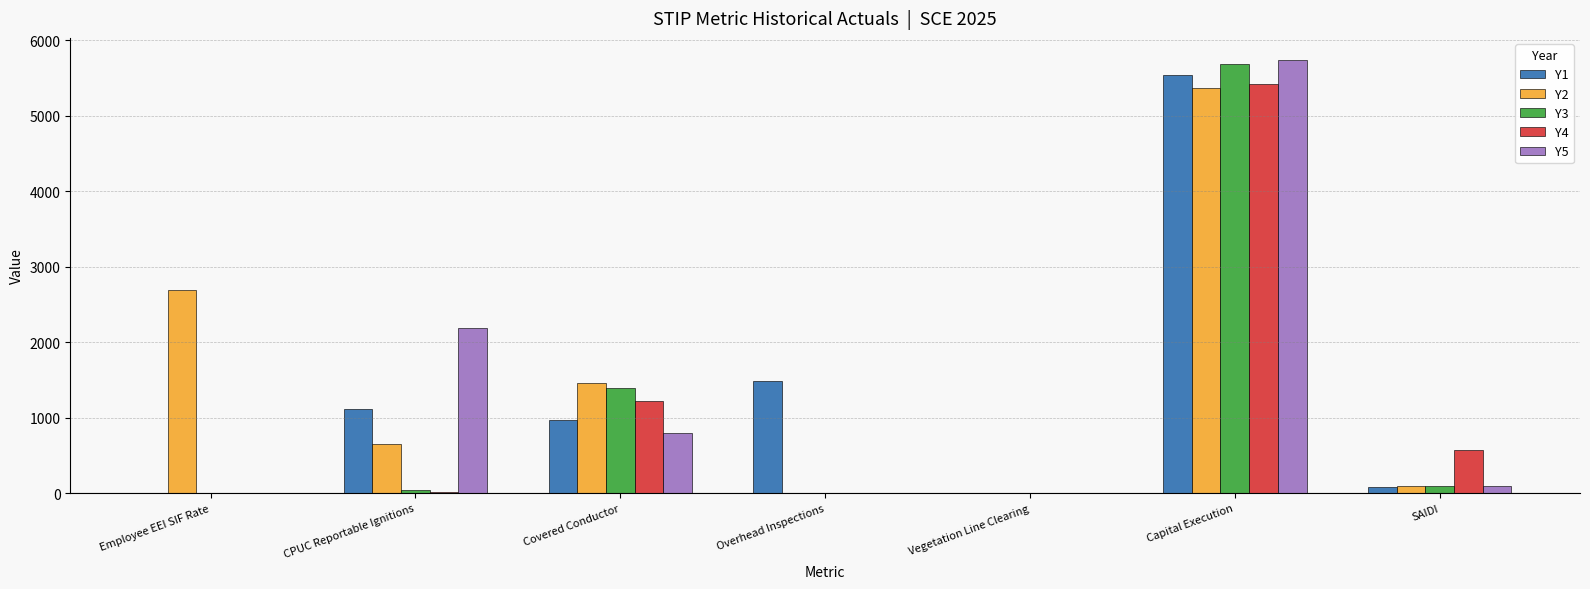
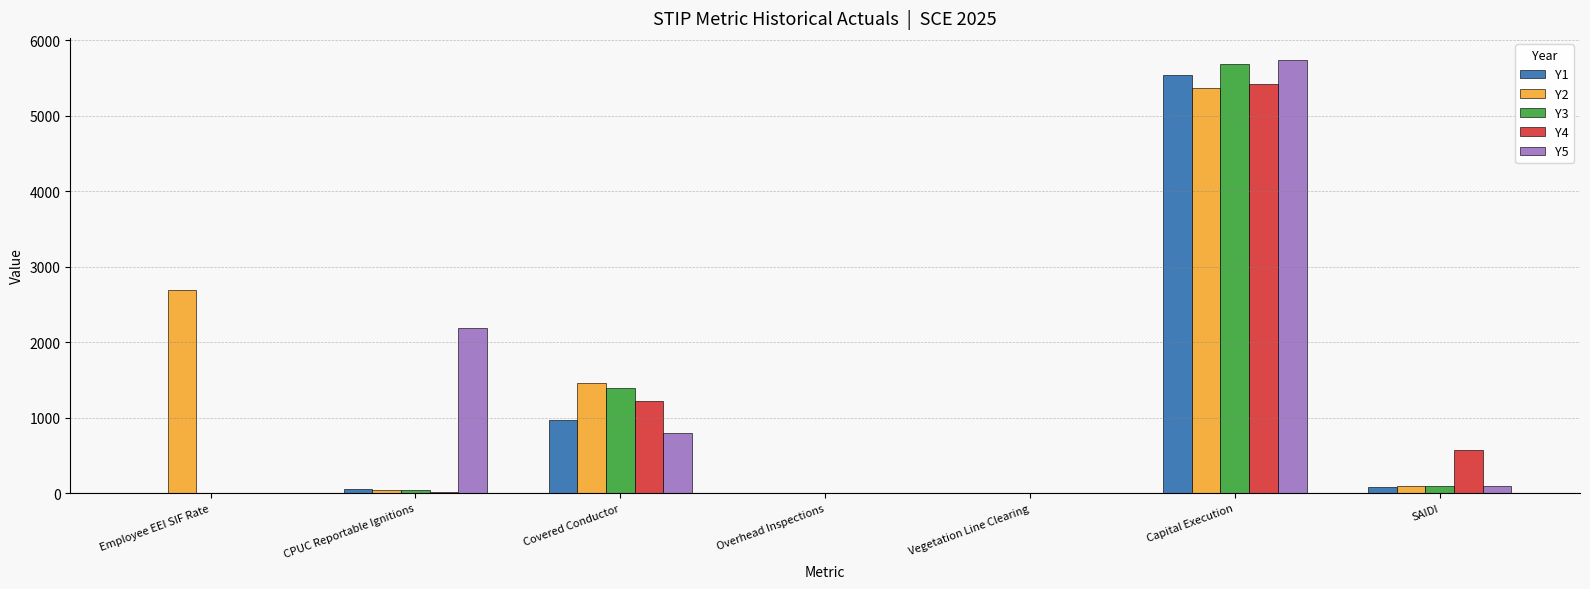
  {
    "Y1": {
-     "CPUC Reportable Ignitions": 1100,
+     "CPUC Reportable Ignitions": 100,
      "Covered Conductor": 1000,
-     "Overhead Inspections": 1500,
+     "Overhead Inspections": 0,
      "Capital Execution": 5500,
      "SAIDI": 100
    },
    "Y2": {
      "Employee EEI SIF Rate": 2700,
-     "CPUC Reportable Ignitions": 700,
+     "CPUC Reportable Ignitions": 0,
      "Covered Conductor": 1500,
      "Capital Execution": 5400,
      "SAIDI": 100
    },
    "Y3": {
      "CPUC Reportable Ignitions": 0,
      "Covered Conductor": 1400,
      "Capital Execution": 5700,
      "SAIDI": 100
    },
    "Y4": {
      "Covered Conductor": 1200,
      "Capital Execution": 5400,
      "SAIDI": 600
    },
    "Y5": {
      "CPUC Reportable Ignitions": 2200,
      "Covered Conductor": 800,
      "Capital Execution": 5700,
      "SAIDI": 100
    }
  }
